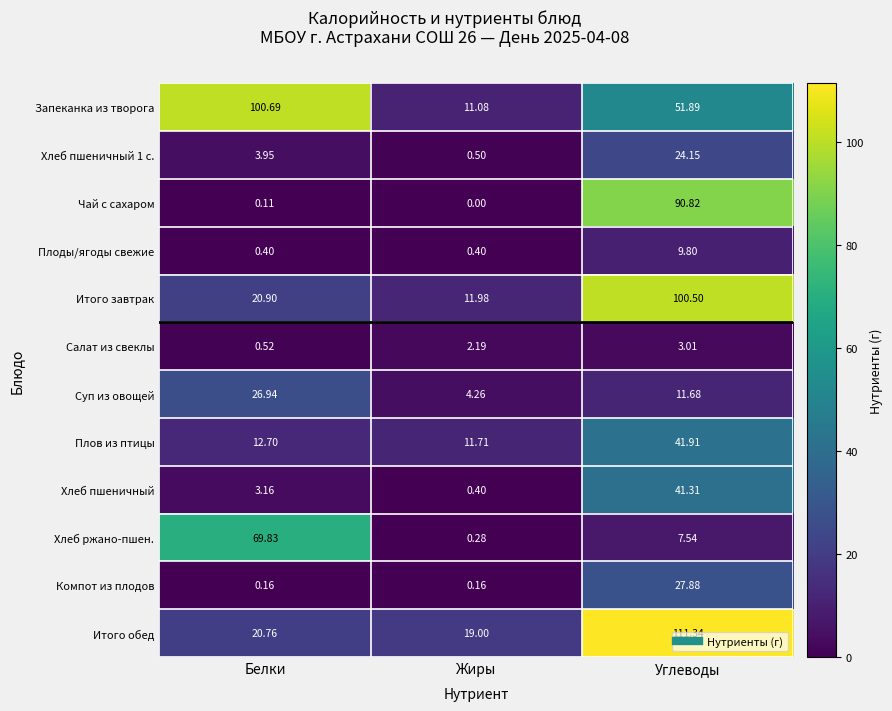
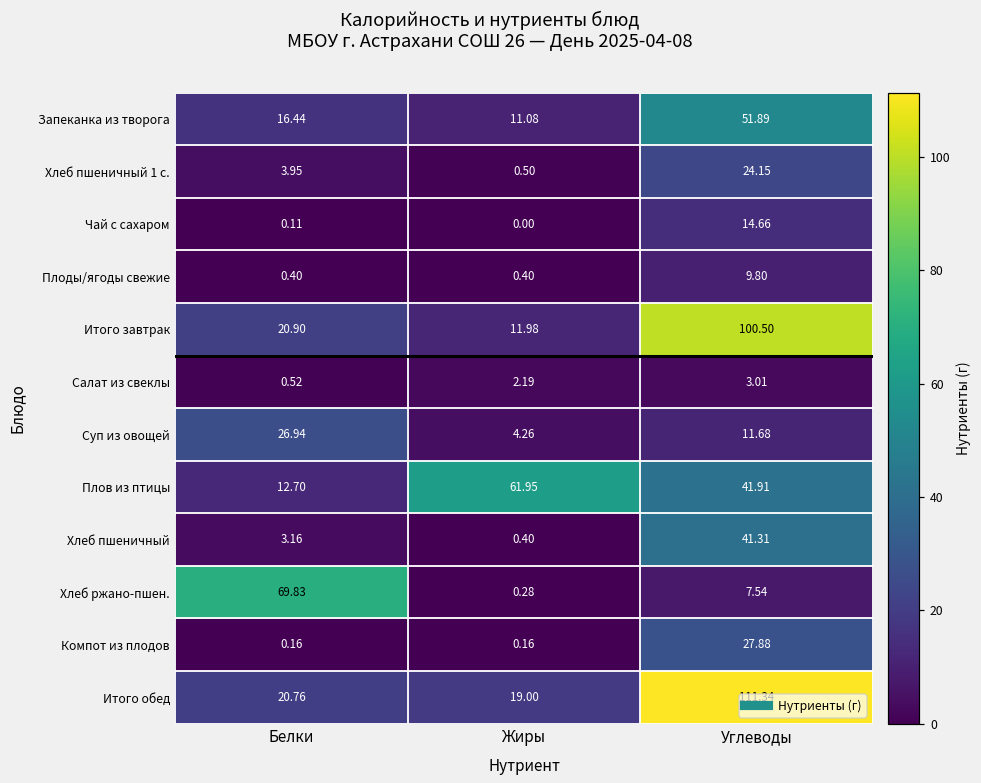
  {
    "Запеканка из творога": {
-     "Белки": 100.69,
+     "Белки": 16.44,
      "Жиры": 11.08,
      "Углеводы": 51.89
    },
    "Хлеб пшеничный 1 с.": {
      "Белки": 3.95,
      "Жиры": 0.50,
      "Углеводы": 24.15
    },
    "Чай с сахаром": {
      "Белки": 0.11,
      "Жиры": 0.00,
-     "Углеводы": 90.82
+     "Углеводы": 14.66
    },
    "Плоды/ягоды свежие": {
      "Белки": 0.40,
      "Жиры": 0.40,
      "Углеводы": 9.80
    },
    "Итого завтрак": {
      "Белки": 20.90,
      "Жиры": 11.98,
      "Углеводы": 100.50
    },
    "Салат из свеклы": {
      "Белки": 0.52,
      "Жиры": 2.19,
      "Углеводы": 3.01
    },
    "Суп из овощей": {
      "Белки": 26.94,
      "Жиры": 4.26,
      "Углеводы": 11.68
    },
    "Плов из птицы": {
      "Белки": 12.70,
-     "Жиры": 11.71,
+     "Жиры": 61.95,
      "Углеводы": 41.91
    },
    "Хлеб пшеничный": {
      "Белки": 3.16,
      "Жиры": 0.40,
      "Углеводы": 41.31
    },
    "Хлеб ржано-пшен.": {
      "Белки": 69.83,
      "Жиры": 0.28,
      "Углеводы": 7.54
    },
    "Компот из плодов": {
      "Белки": 0.16,
      "Жиры": 0.16,
      "Углеводы": 27.88
    },
    "Итого обед": {
      "Белки": 20.76,
      "Жиры": 19.00
    }
  }
